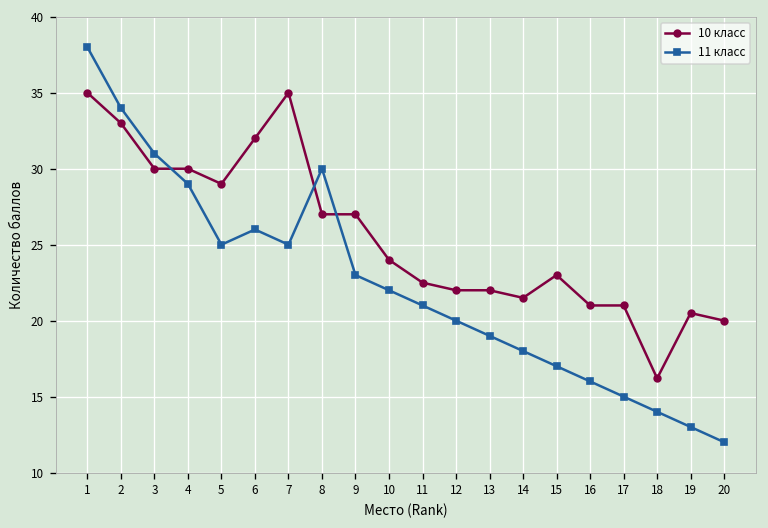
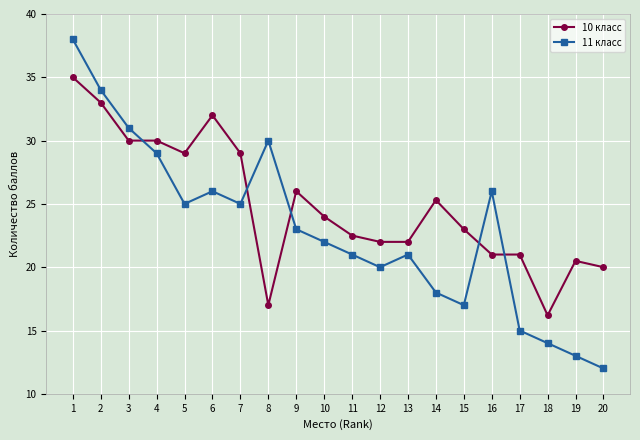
  {
    "10 класс": {
      "1": 35.0,
      "2": 33.0,
      "3": 30.0,
      "4": 30.0,
      "5": 29.0,
      "6": 32.0,
-     "7": 35,
-     "8": 27,
-     "9": 27,
+     "7": 29,
+     "8": 17,
+     "9": 26,
      "10": 24.0,
      "11": 22.5,
      "12": 22.0,
      "13": 22.0,
-     "14": 21.5,
+     "14": 25.3,
      "15": 23.0,
      "16": 21.0,
      "17": 21.0,
      "18": 16.2,
      "19": 20.5,
      "20": 20.0
    },
    "11 класс": {
      "1": 38,
      "2": 34,
      "3": 31,
      "4": 29,
      "5": 25,
      "6": 26,
      "7": 25,
      "8": 30,
      "9": 23,
      "10": 22,
      "11": 21,
      "12": 20,
-     "13": 19,
+     "13": 21,
      "14": 18,
      "15": 17,
-     "16": 16,
+     "16": 26,
      "17": 15,
      "18": 14,
      "19": 13,
      "20": 12
    }
  }
